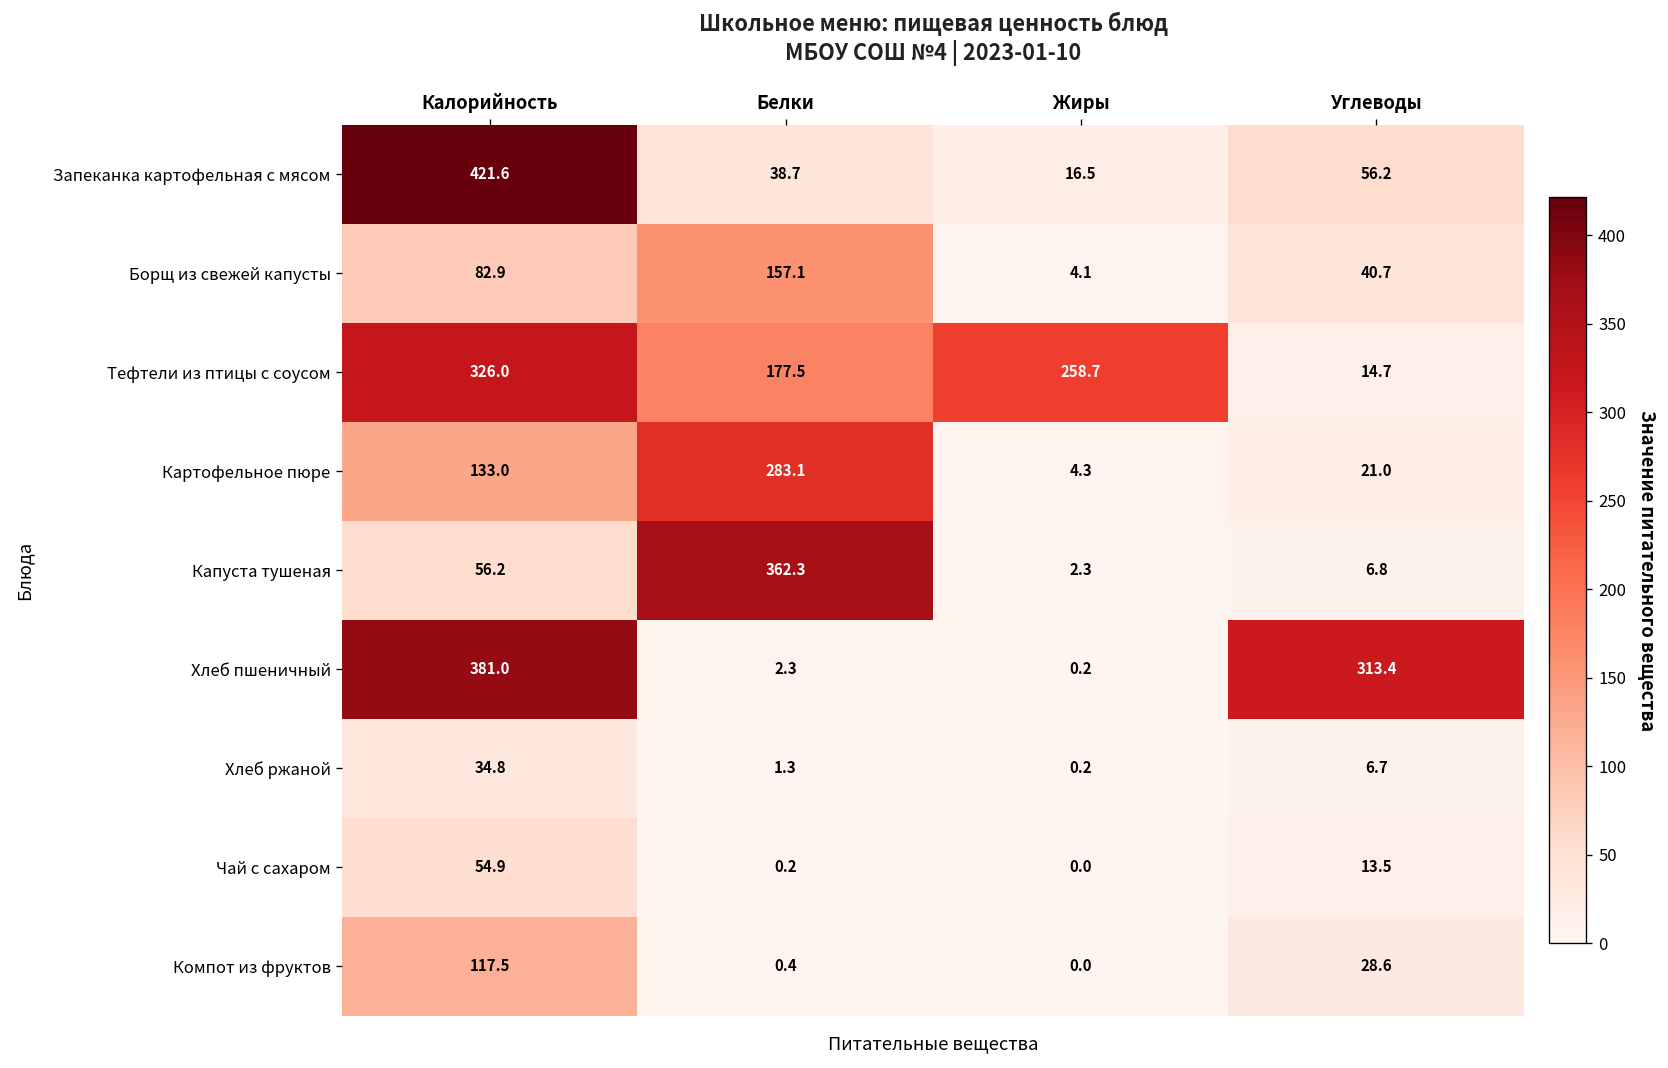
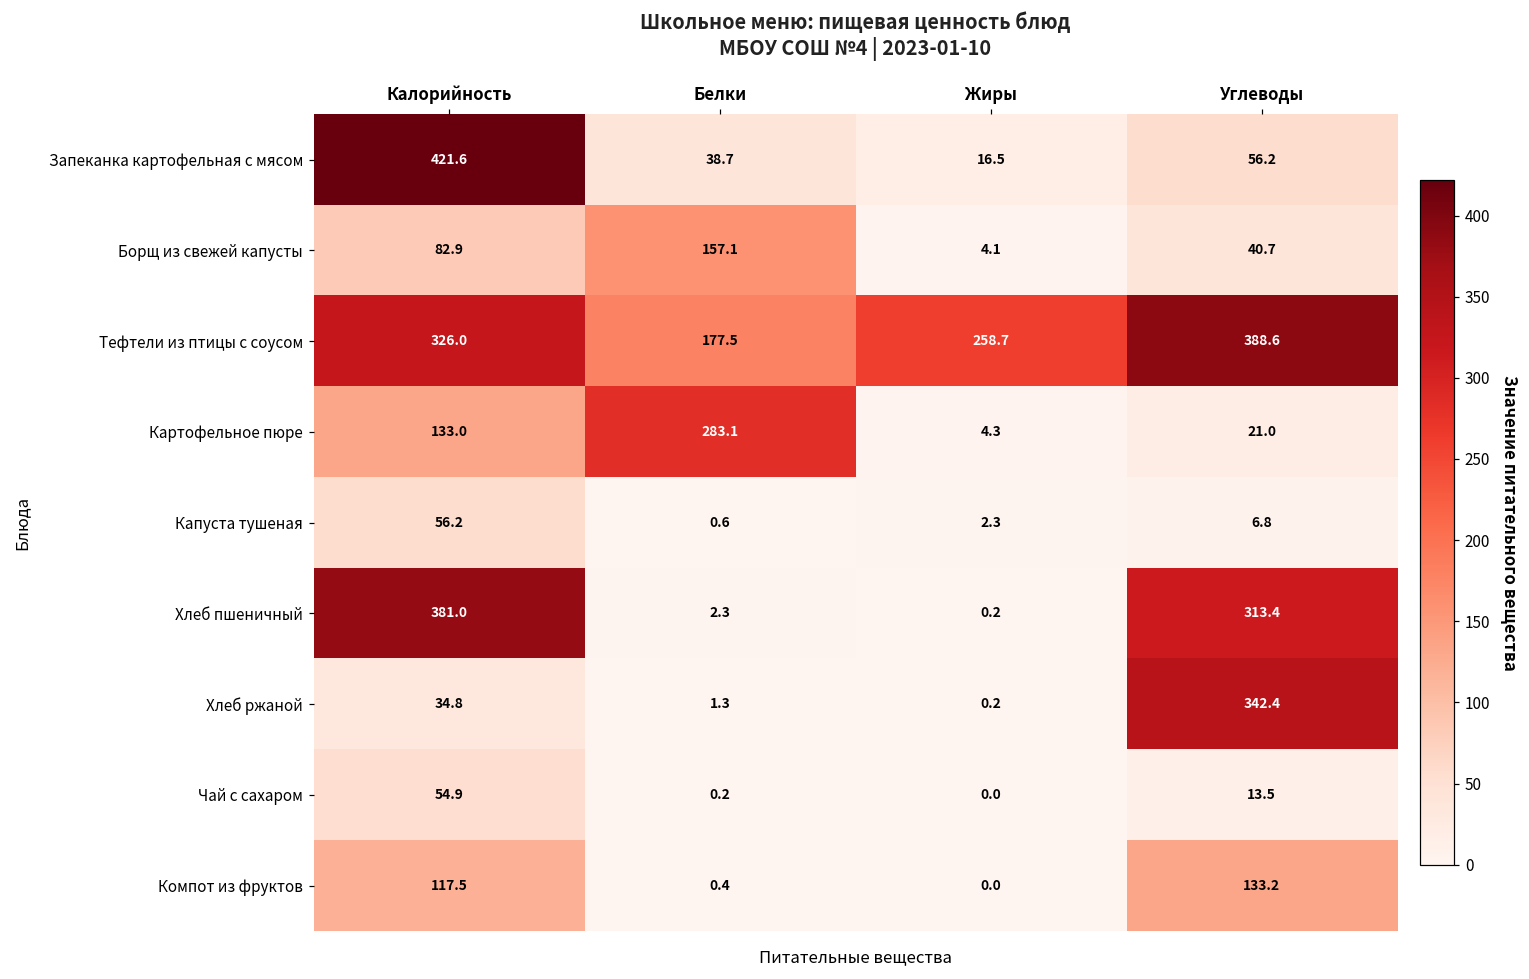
  {
    "Запеканка картофельная с мясом": {
      "Калорийность": 421.6,
      "Белки": 38.7,
      "Жиры": 16.5,
      "Углеводы": 56.2
    },
    "Борщ из свежей капусты": {
      "Калорийность": 82.9,
      "Белки": 157.1,
      "Жиры": 4.1,
      "Углеводы": 40.7
    },
    "Тефтели из птицы с соусом": {
      "Калорийность": 326.0,
      "Белки": 177.5,
      "Жиры": 258.7,
-     "Углеводы": 14.7
+     "Углеводы": 388.6
    },
    "Картофельное пюре": {
      "Калорийность": 133.0,
      "Белки": 283.1,
      "Жиры": 4.3,
      "Углеводы": 21.0
    },
    "Капуста тушеная": {
      "Калорийность": 56.2,
-     "Белки": 362.3,
+     "Белки": 0.6,
      "Жиры": 2.3,
      "Углеводы": 6.8
    },
    "Хлеб пшеничный": {
      "Калорийность": 381.0,
      "Белки": 2.3,
      "Жиры": 0.2,
      "Углеводы": 313.4
    },
    "Хлеб ржаной": {
      "Калорийность": 34.8,
      "Белки": 1.3,
      "Жиры": 0.2,
-     "Углеводы": 6.7
+     "Углеводы": 342.4
    },
    "Чай с сахаром": {
      "Калорийность": 54.9,
      "Белки": 0.2,
      "Жиры": 0.0,
      "Углеводы": 13.5
    },
    "Компот из фруктов": {
      "Калорийность": 117.5,
      "Белки": 0.4,
      "Жиры": 0.0,
-     "Углеводы": 28.6
+     "Углеводы": 133.2
    }
  }
